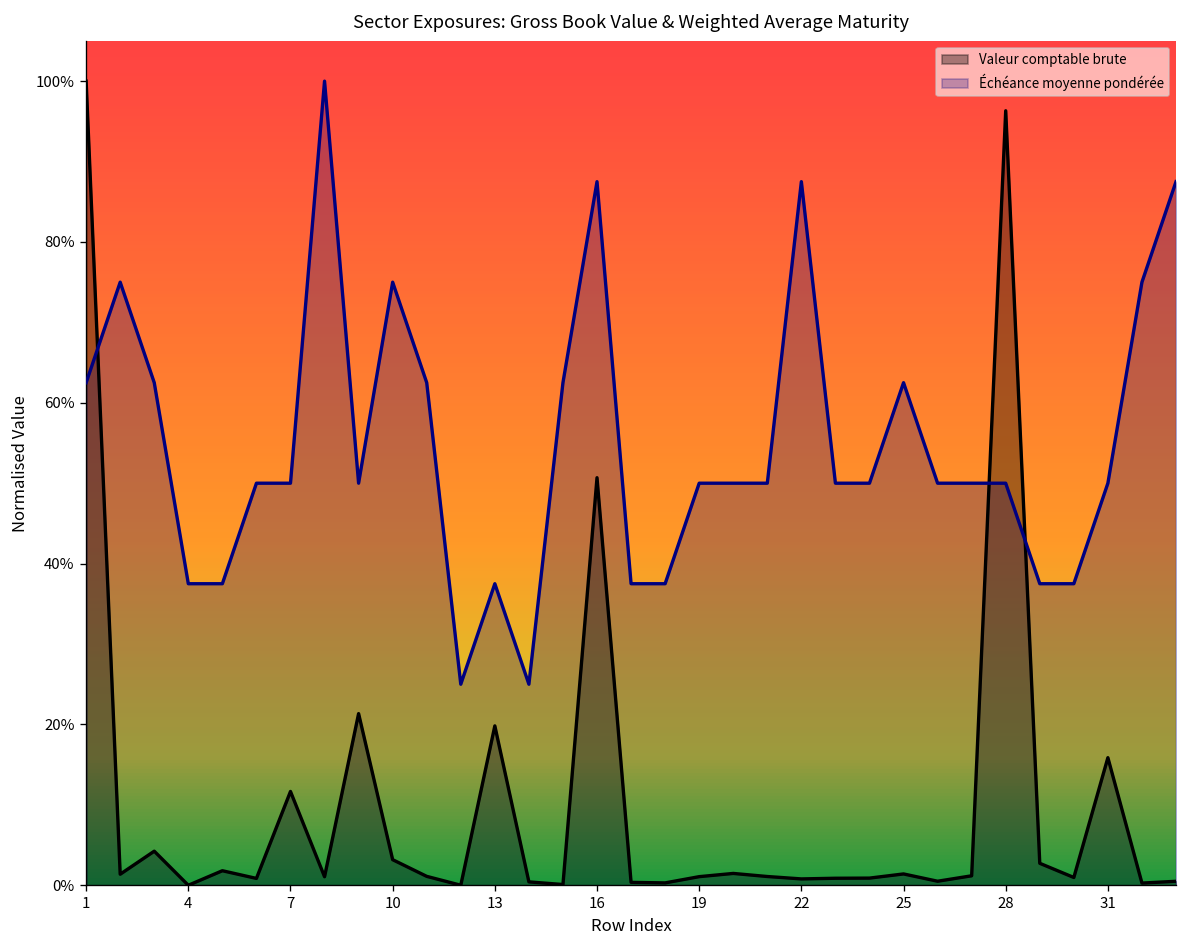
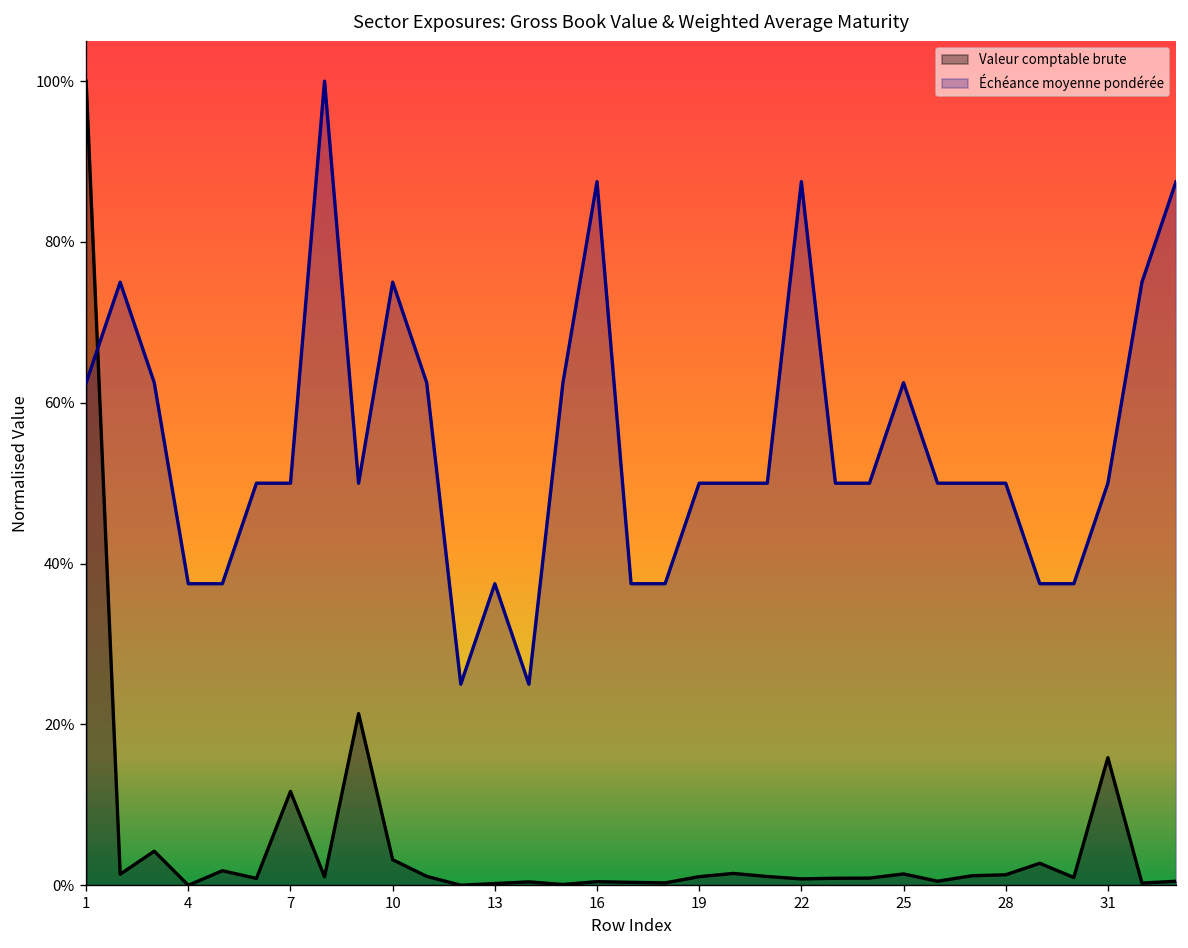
  {
    "Valeur comptable brute": {
      "1": "100%",
      "4": "0%",
      "7": "12%",
      "10": "3%",
-     "13": "20%",
-     "16": "51%",
+     "13": "0%",
+     "16": "0%",
      "19": "1%",
      "22": "1%",
      "25": "1%",
-     "28": "96%",
+     "28": "1%",
      "31": "16%"
    },
    "Échéance moyenne pondérée": {
      "1": "63%",
      "4": "38%",
      "7": "50%",
      "10": "75%",
      "13": "38%",
      "16": "88%",
      "19": "50%",
      "22": "88%",
      "25": "63%",
      "28": "50%",
      "31": "50%"
    }
  }
